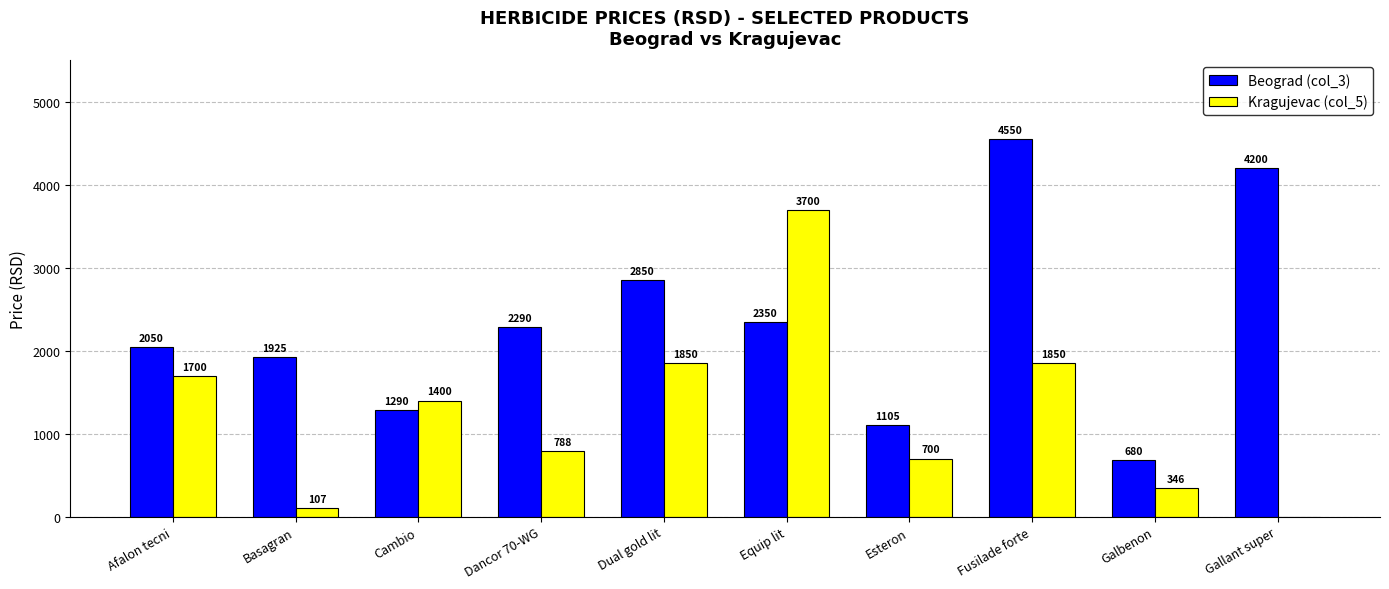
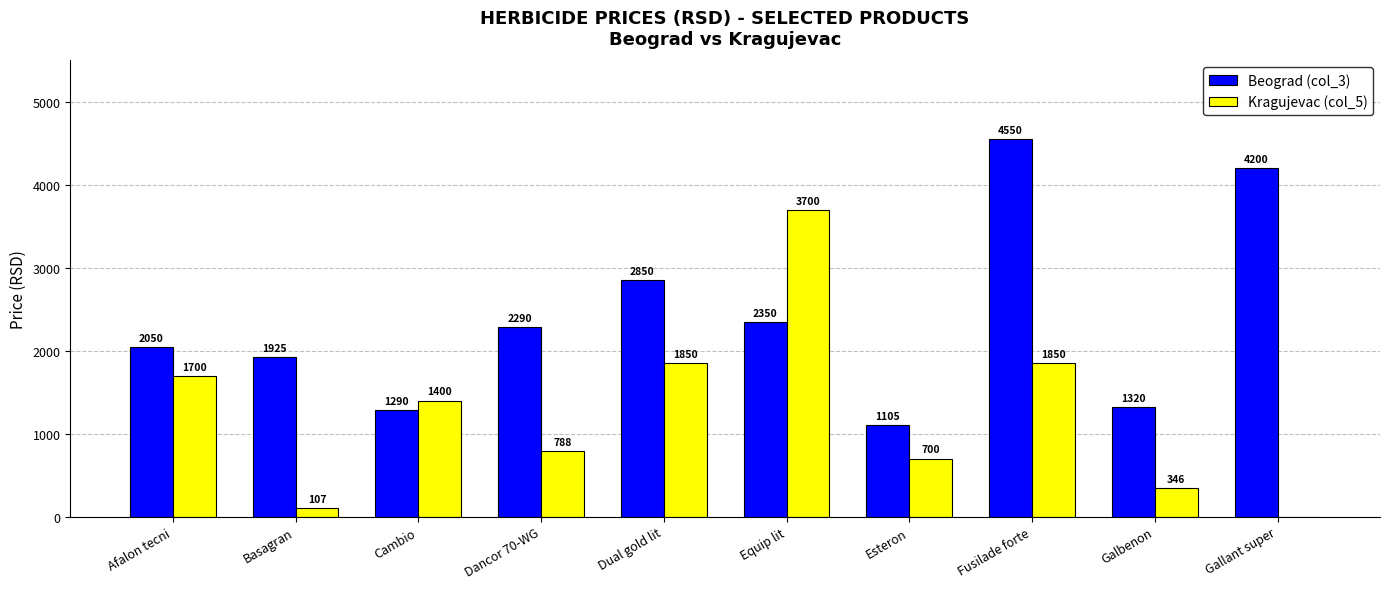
  {
    "Beograd (col_3)": {
      "Afalon tecni": 2050,
      "Basagran": 1925,
      "Cambio": 1290,
      "Dancor 70-WG": 2290,
      "Dual gold lit": 2850,
      "Equip lit": 2350,
      "Esteron": 1105,
      "Fusilade forte": 4550,
-     "Galbenon": 680,
+     "Galbenon": 1320,
      "Gallant super": 4200
    },
    "Kragujevac (col_5)": {
      "Afalon tecni": 1700,
      "Basagran": 107,
      "Cambio": 1400,
      "Dancor 70-WG": 788,
      "Dual gold lit": 1850,
      "Equip lit": 3700,
      "Esteron": 700,
      "Fusilade forte": 1850,
      "Galbenon": 346
    }
  }
